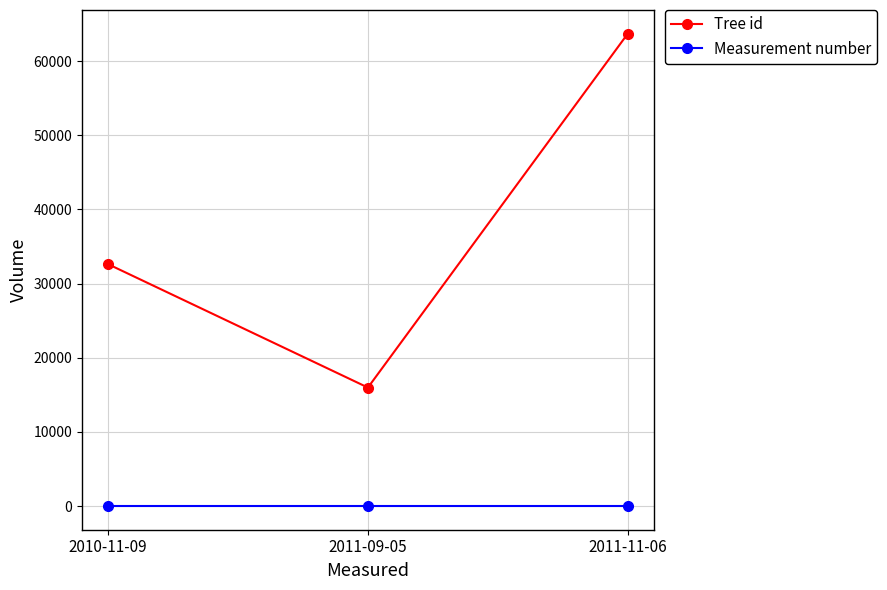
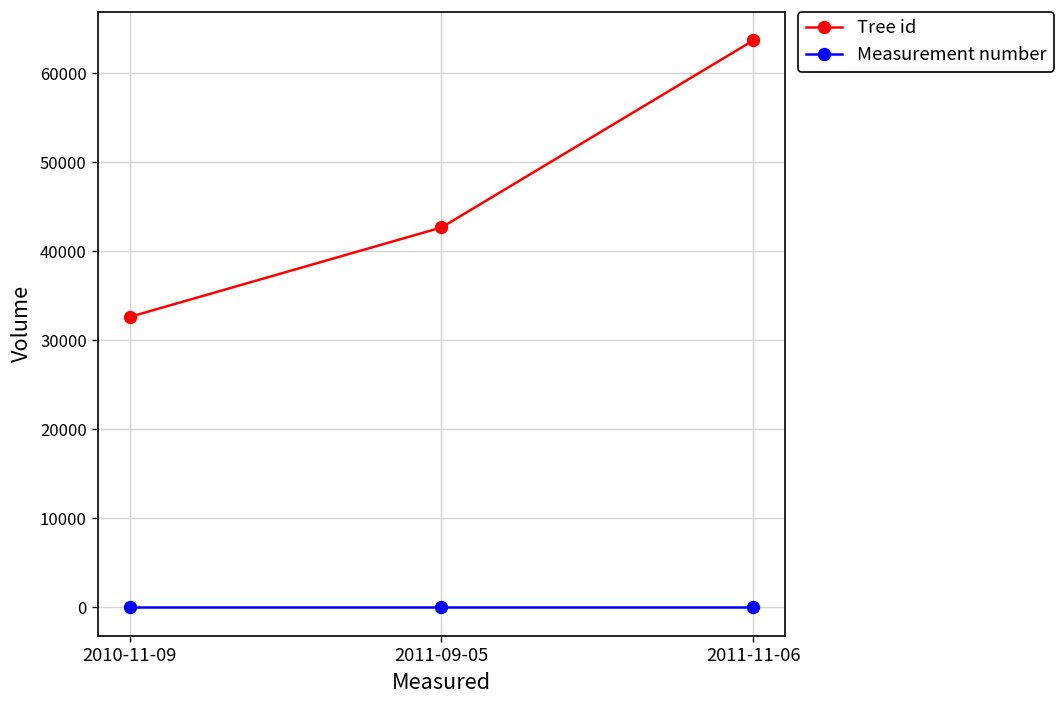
  {
    "Tree id": {
      "2010-11-09": 33000,
-     "2011-09-05": 16000,
+     "2011-09-05": 43000,
      "2011-11-06": 64000
    },
    "Measurement number": {
      "2010-11-09": 0,
      "2011-09-05": 0,
      "2011-11-06": 0
    }
  }
